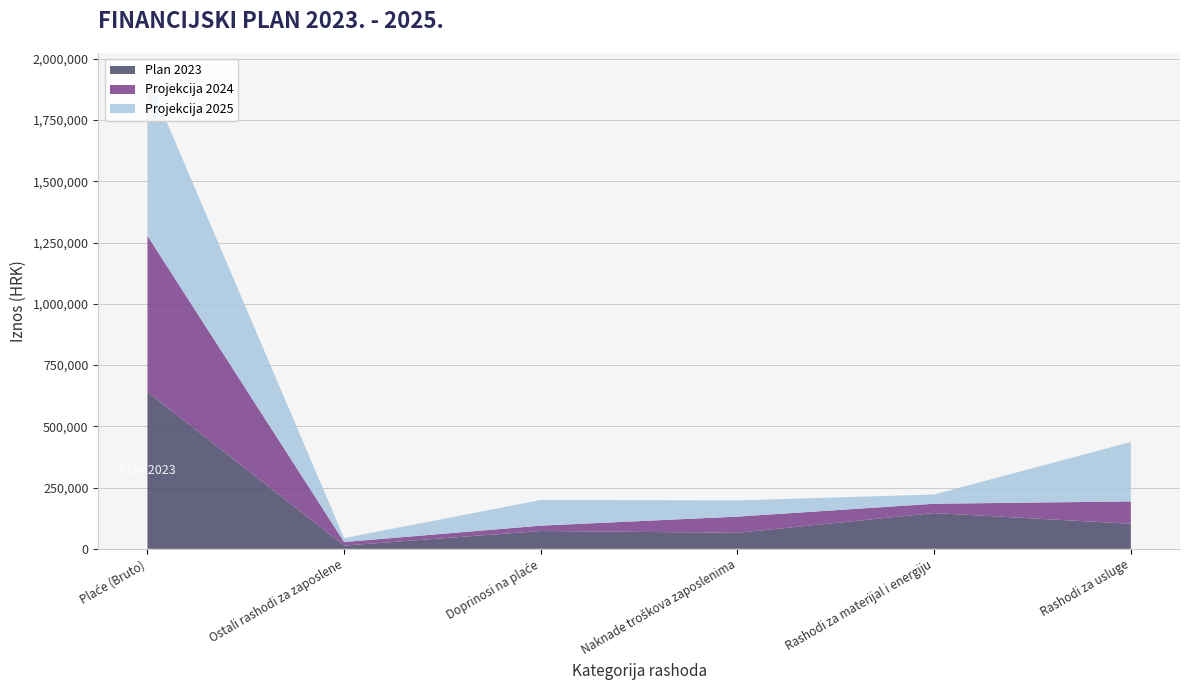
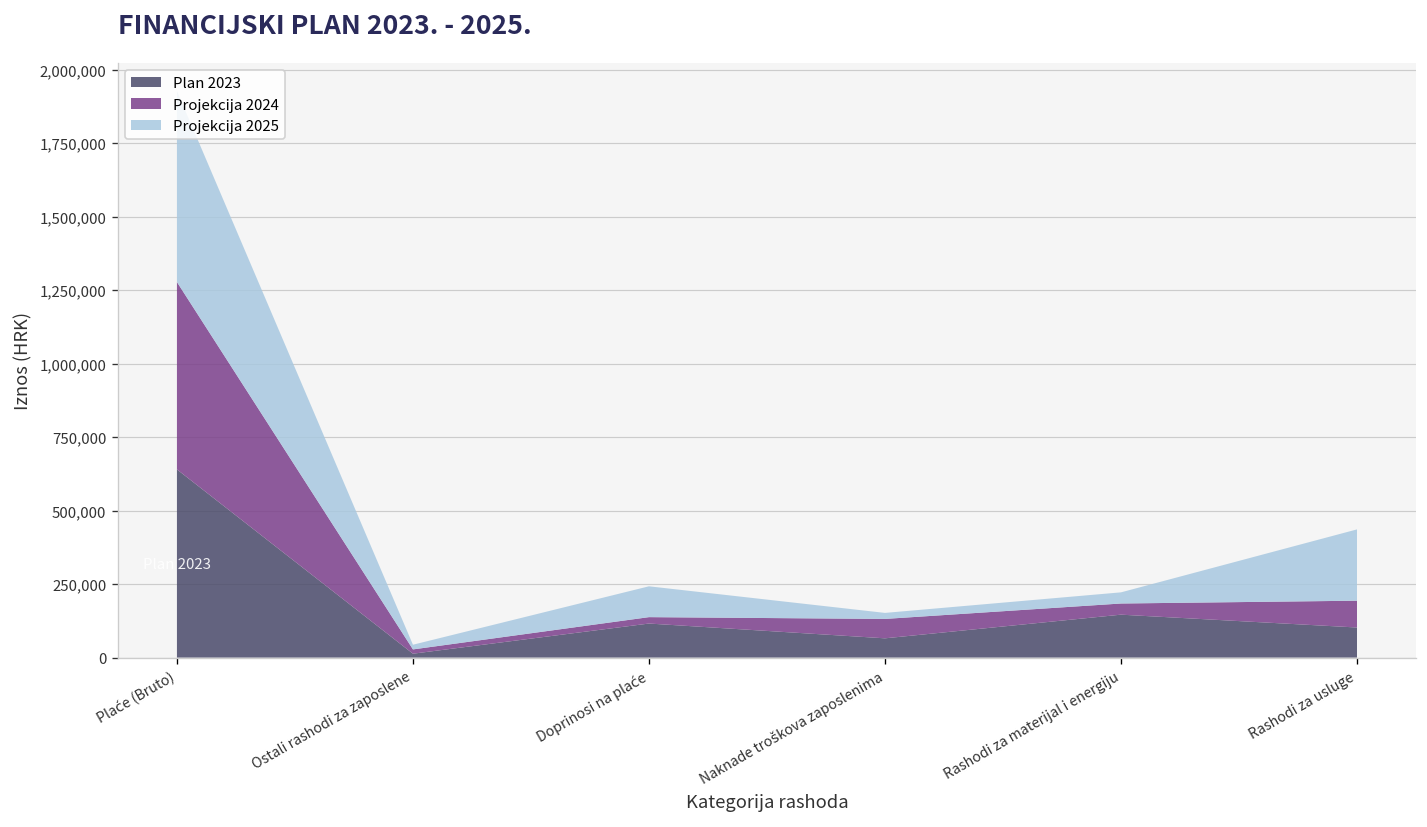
  {
    "Plan 2023": {
      "Plaće (Bruto)": "640,000",
      "Ostali rashodi za zaposlene": "10,000",
-     "Doprinosi na plaće": "70,000",
+     "Doprinosi na plaće": "120,000",
      "Naknade troškova zaposlenima": "70,000",
      "Rashodi za materijal i energiju": "150,000",
      "Rashodi za usluge": "100,000"
    },
    "Projekcija 2024": {
      "Plaće (Bruto)": "640,000",
      "Ostali rashodi za zaposlene": "10,000",
      "Doprinosi na plaće": "20,000",
      "Naknade troškova zaposlenima": "70,000",
      "Rashodi za materijal i energiju": "40,000",
      "Rashodi za usluge": "90,000"
    },
    "Projekcija 2025": {
      "Ostali rashodi za zaposlene": "20,000",
      "Doprinosi na plaće": "100,000",
-     "Naknade troškova zaposlenima": "70,000",
+     "Naknade troškova zaposlenima": "20,000",
      "Rashodi za materijal i energiju": "40,000",
      "Rashodi za usluge": "240,000"
    }
  }
